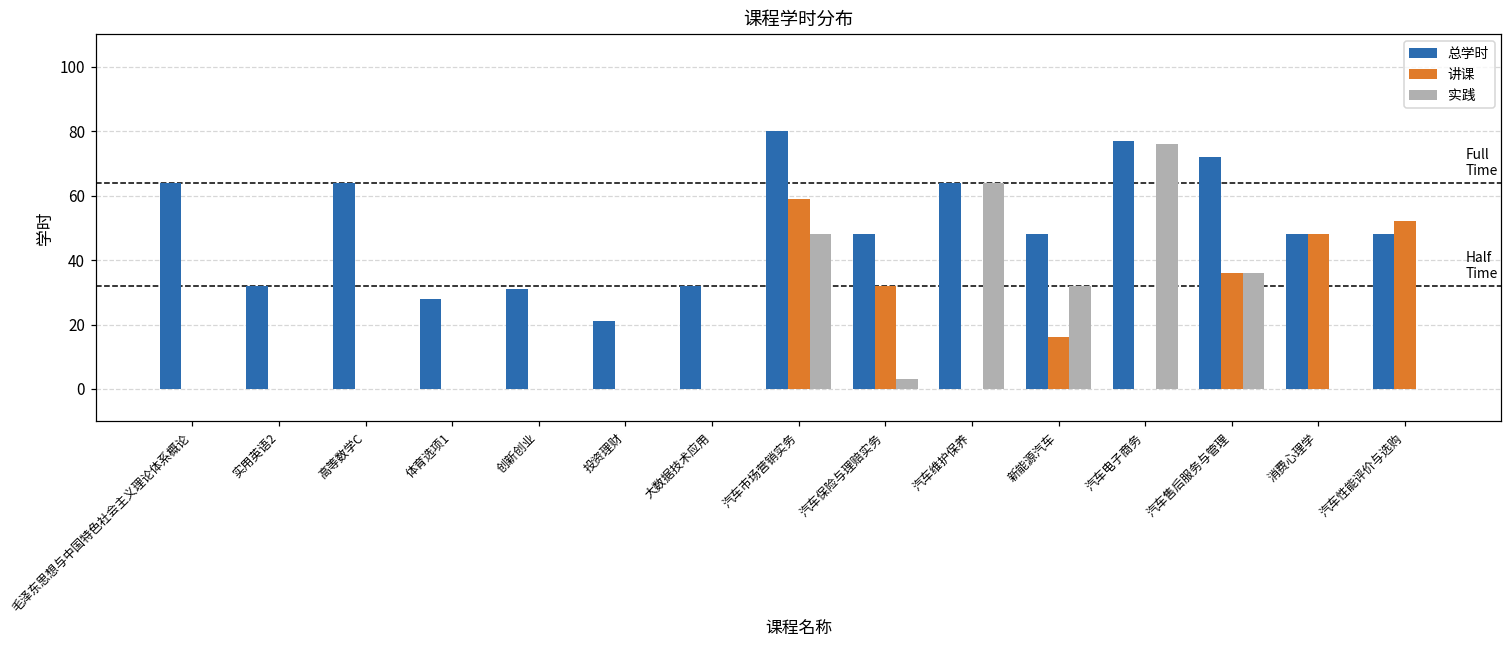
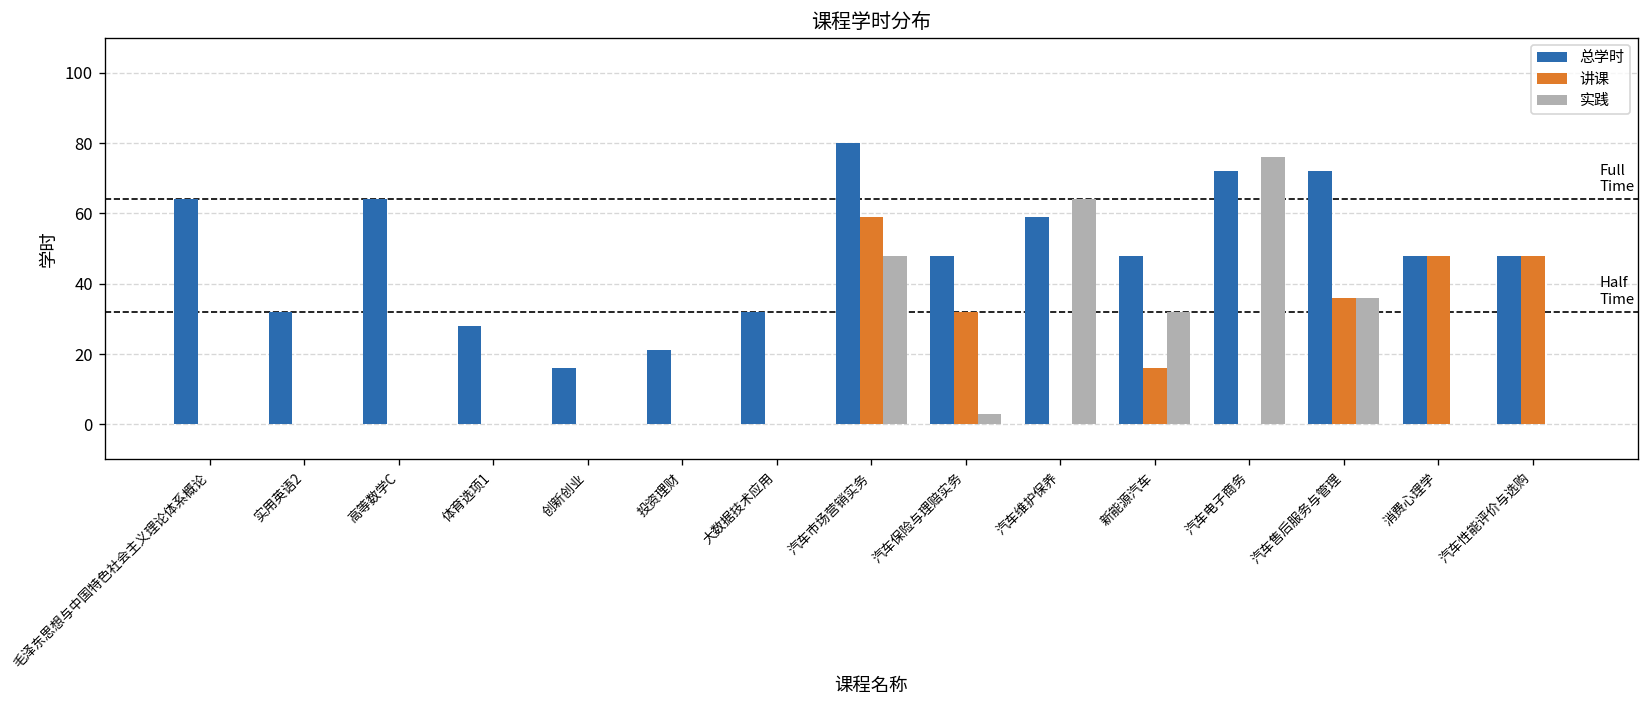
  {
    "总学时": {
      "毛泽东思想与中国特色社会主义理论体系概论": 64,
      "实用英语2": 32,
      "高等数学C": 64,
      "体育选项1": 28,
-     "创新创业": 31,
+     "创新创业": 16,
      "投资理财": 21,
      "大数据技术应用": 32,
      "汽车市场营销实务": 80,
      "汽车保险与理赔实务": 48,
-     "汽车维护保养": 64,
+     "汽车维护保养": 59,
      "新能源汽车": 48,
-     "汽车电子商务": 77,
+     "汽车电子商务": 72,
      "汽车售后服务与管理": 72,
      "消费心理学": 48,
      "汽车性能评价与选购": 48
    },
    "讲课": {
      "毛泽东思想与中国特色社会主义理论体系概论": 0,
      "实用英语2": 0,
      "高等数学C": 0,
      "体育选项1": 0,
      "创新创业": 0,
      "投资理财": 0,
      "大数据技术应用": 0,
      "汽车市场营销实务": 59,
      "汽车保险与理赔实务": 32,
      "汽车维护保养": 0,
      "新能源汽车": 16,
      "汽车电子商务": 0,
      "汽车售后服务与管理": 36,
      "消费心理学": 48,
-     "汽车性能评价与选购": 52
+     "汽车性能评价与选购": 48
    },
    "实践": {
      "毛泽东思想与中国特色社会主义理论体系概论": 0,
      "实用英语2": 0,
      "高等数学C": 0,
      "体育选项1": 0,
      "创新创业": 0,
      "投资理财": 0,
      "大数据技术应用": 0,
      "汽车市场营销实务": 48,
      "汽车保险与理赔实务": 3,
      "汽车维护保养": 64,
      "新能源汽车": 32,
      "汽车电子商务": 76,
      "汽车售后服务与管理": 36,
      "消费心理学": 0,
      "汽车性能评价与选购": 0
    }
  }
